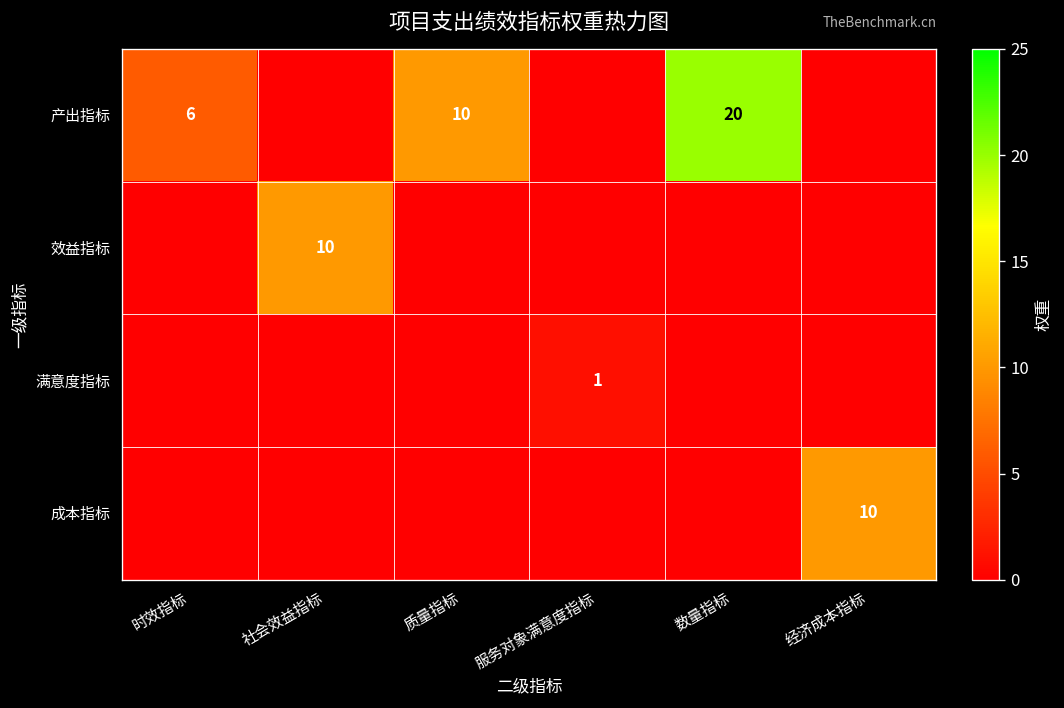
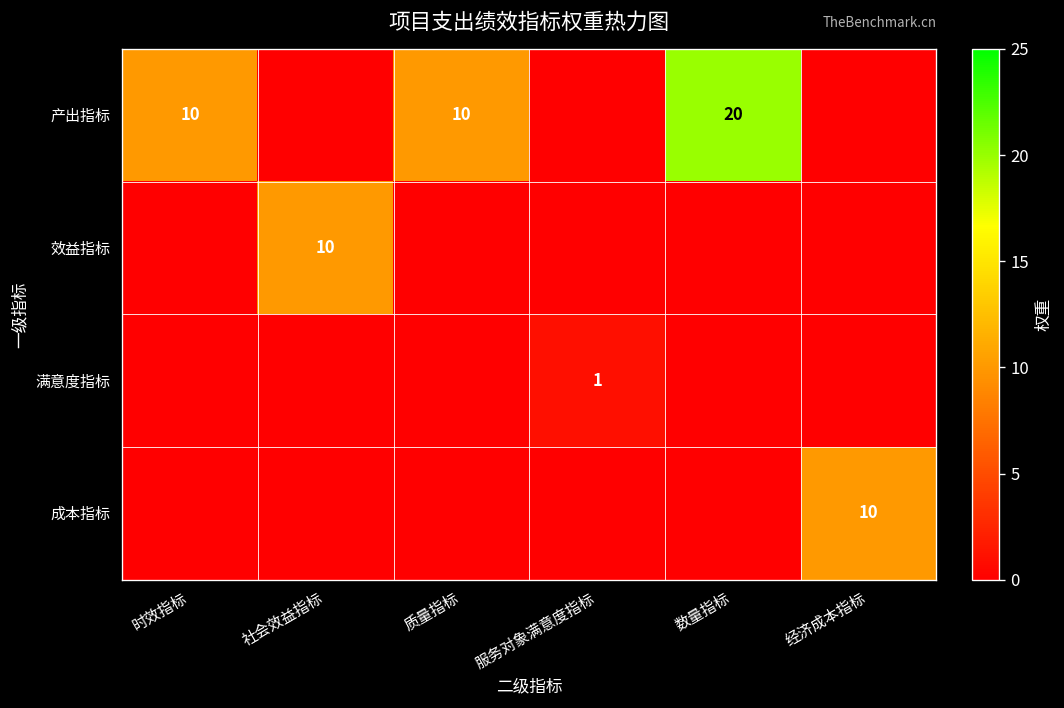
  {
    "产出指标": {
-     "时效指标": 6,
+     "时效指标": 10,
      "质量指标": 10,
      "数量指标": 20
    },
    "效益指标": {
      "社会效益指标": 10
    },
    "满意度指标": {
      "服务对象满意度指标": 1
    },
    "成本指标": {
      "经济成本指标": 10
    }
  }
